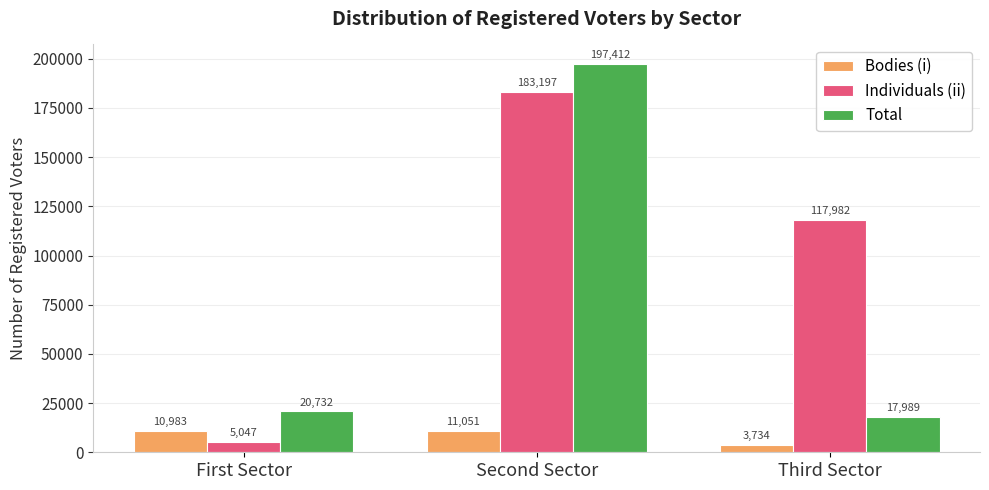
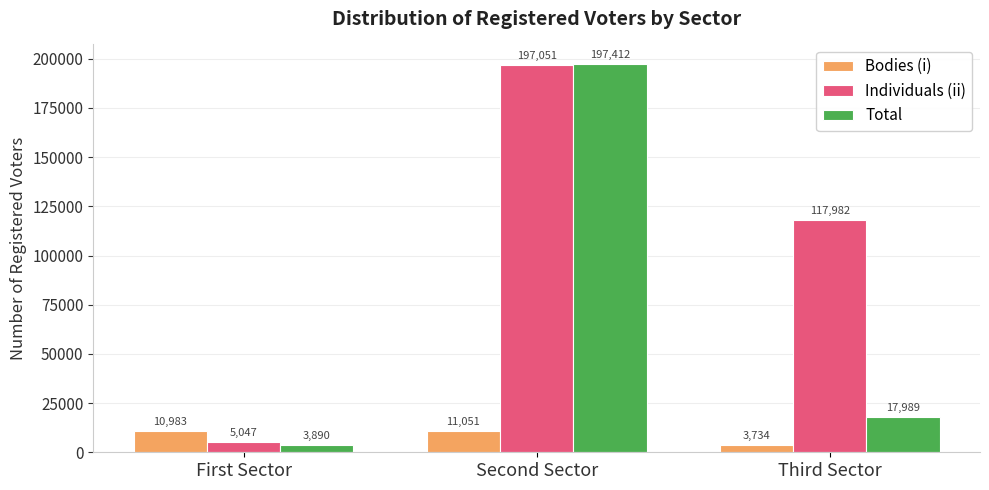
  {
    "Bodies (i)": {
      "First Sector": "10,983",
      "Second Sector": "11,051",
      "Third Sector": "3,734"
    },
    "Individuals (ii)": {
      "First Sector": "5,047",
-     "Second Sector": "183,197",
+     "Second Sector": "197,051",
      "Third Sector": "117,982"
    },
    "Total": {
-     "First Sector": "20,732",
+     "First Sector": "3,890",
      "Second Sector": "197,412",
      "Third Sector": "17,989"
    }
  }
